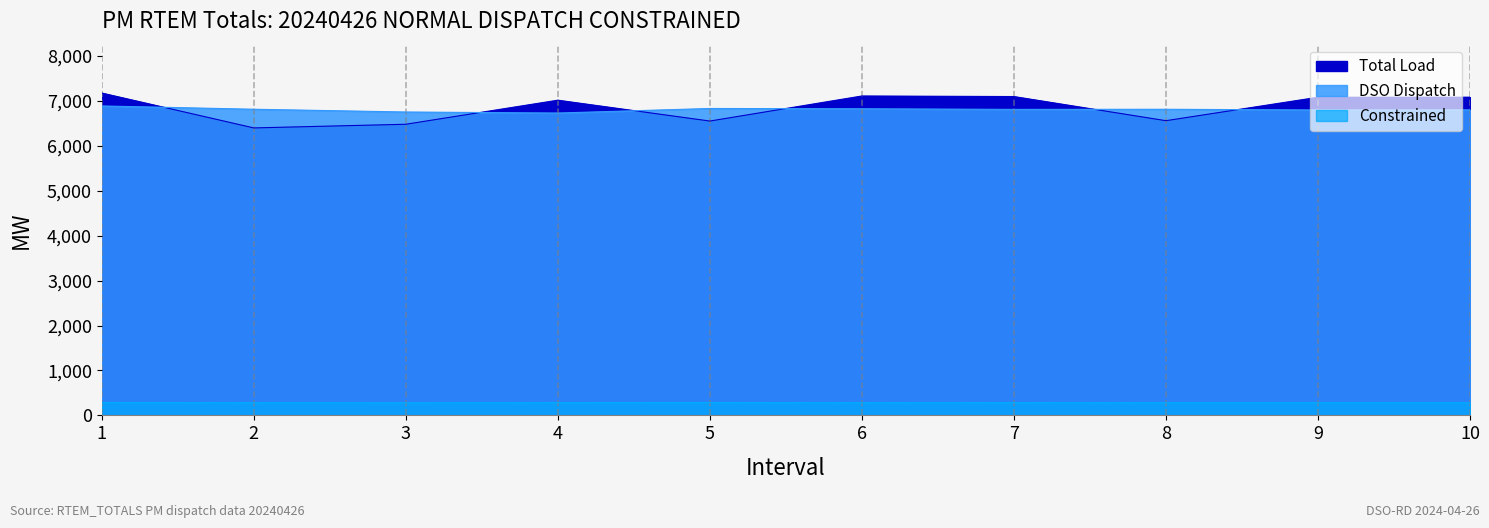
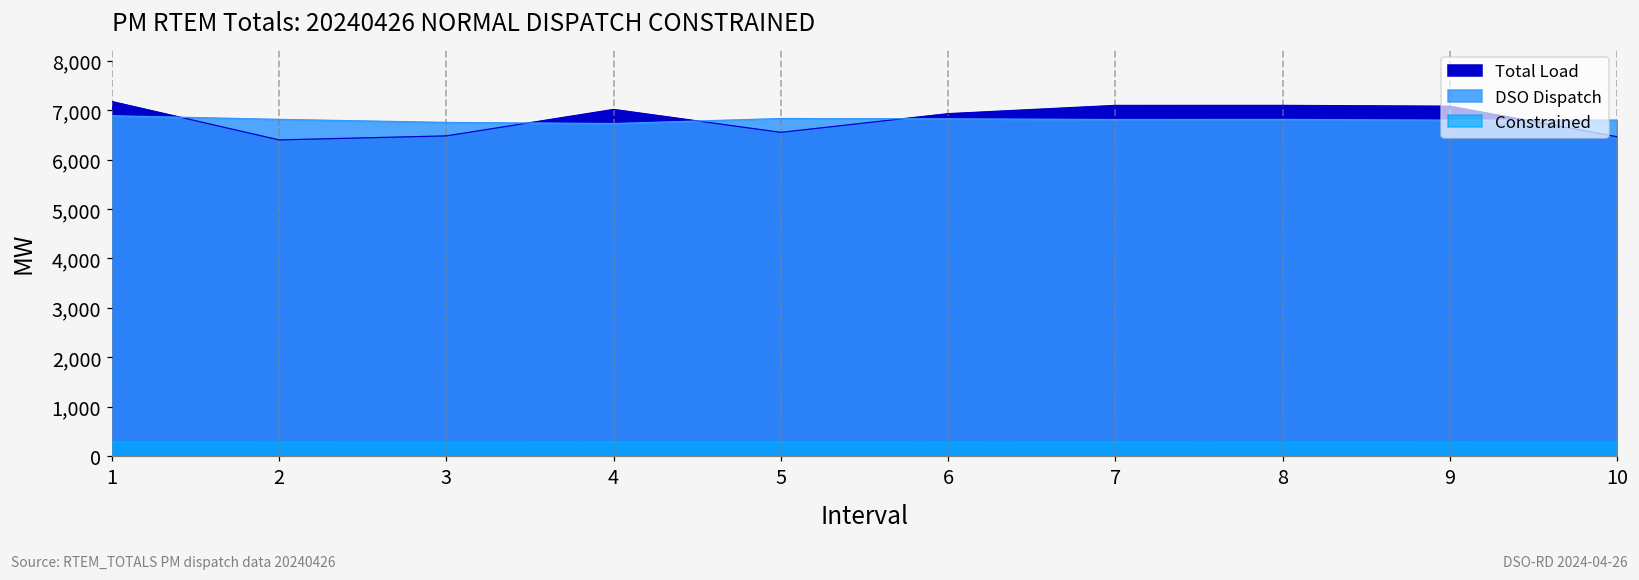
  {
    "Total Load": {
      "1": "7,200",
      "2": "6,400",
      "3": "6,500",
      "4": "7,000",
      "5": "6,600",
-     "6": "7,100",
+     "6": "6,900",
      "7": "7,100",
-     "8": "6,600",
-     "10": "7,100"
+     "8": "7,100",
+     "10": "6,500"
    }
  }
